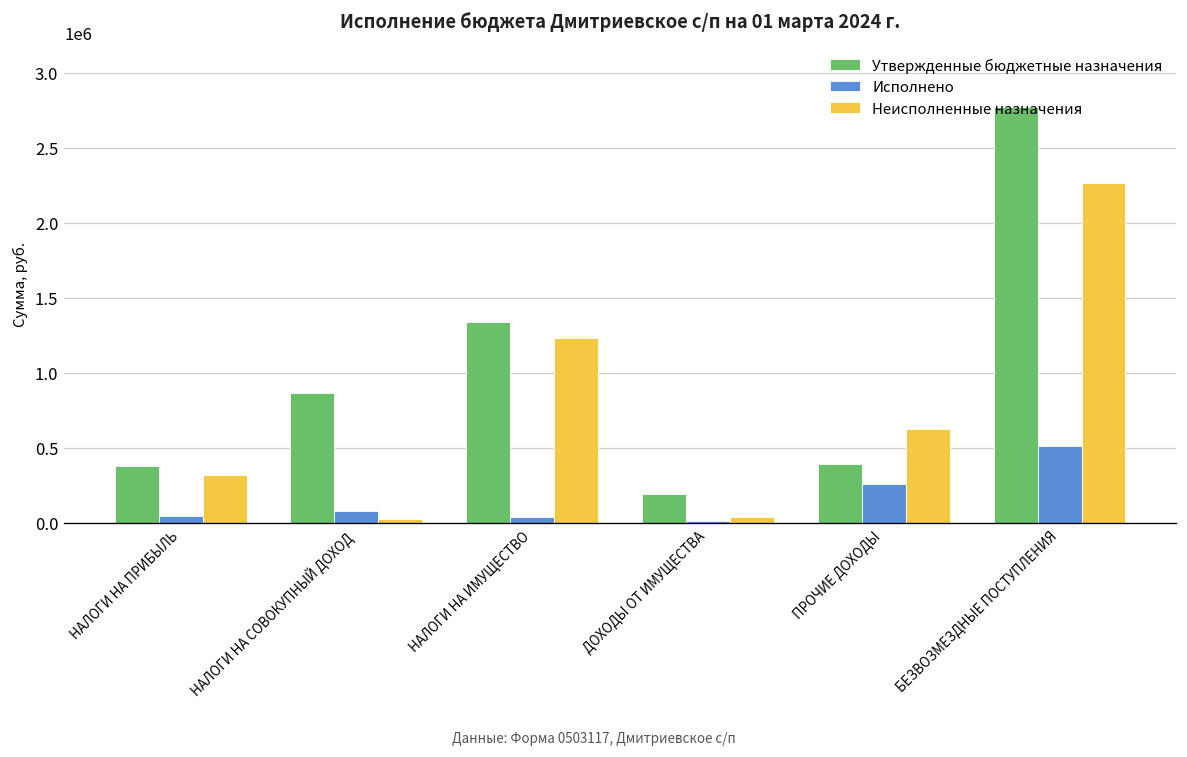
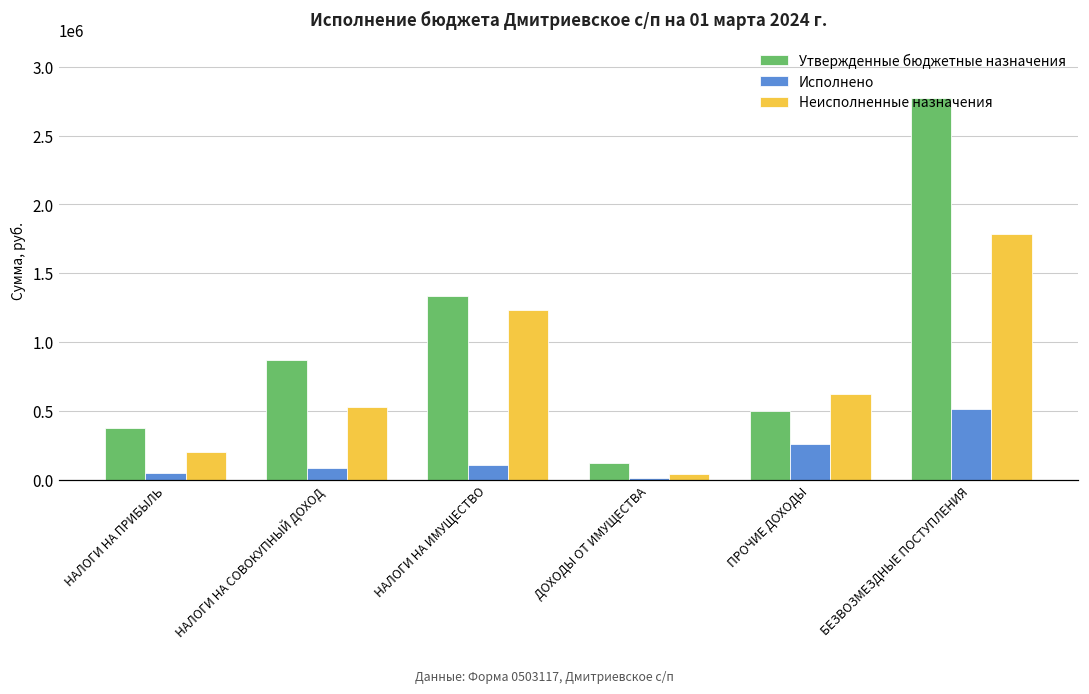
  {
    "Утвержденные бюджетные назначения": {
      "НАЛОГИ НА ПРИБЫЛЬ": 380000,
      "НАЛОГИ НА СОВОКУПНЫЙ ДОХОД": 870000,
      "НАЛОГИ НА ИМУЩЕСТВО": 1340000,
-     "ДОХОДЫ ОТ ИМУЩЕСТВА": 190000,
-     "ПРОЧИЕ ДОХОДЫ": 400000,
+     "ДОХОДЫ ОТ ИМУЩЕСТВА": 120000,
+     "ПРОЧИЕ ДОХОДЫ": 500000,
      "БЕЗВОЗМЕЗДНЫЕ ПОСТУПЛЕНИЯ": 2780000
    },
    "Исполнено": {
      "НАЛОГИ НА ПРИБЫЛЬ": 50000,
      "НАЛОГИ НА СОВОКУПНЫЙ ДОХОД": 80000,
-     "НАЛОГИ НА ИМУЩЕСТВО": 40000,
+     "НАЛОГИ НА ИМУЩЕСТВО": 110000,
      "ПРОЧИЕ ДОХОДЫ": 260000,
      "БЕЗВОЗМЕЗДНЫЕ ПОСТУПЛЕНИЯ": 510000
    },
    "Неисполненные назначения": {
-     "НАЛОГИ НА ПРИБЫЛЬ": 320000,
-     "НАЛОГИ НА СОВОКУПНЫЙ ДОХОД": 30000,
+     "НАЛОГИ НА ПРИБЫЛЬ": 200000,
+     "НАЛОГИ НА СОВОКУПНЫЙ ДОХОД": 530000,
      "НАЛОГИ НА ИМУЩЕСТВО": 1230000,
      "ДОХОДЫ ОТ ИМУЩЕСТВА": 40000,
      "ПРОЧИЕ ДОХОДЫ": 620000,
-     "БЕЗВОЗМЕЗДНЫЕ ПОСТУПЛЕНИЯ": 2260000
+     "БЕЗВОЗМЕЗДНЫЕ ПОСТУПЛЕНИЯ": 1790000
    }
  }
